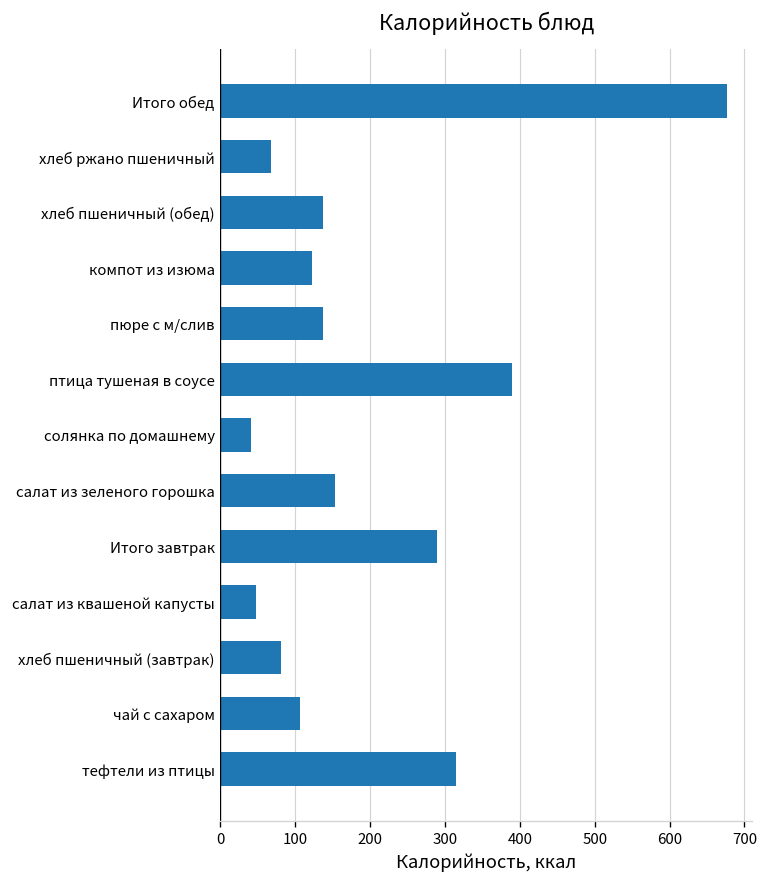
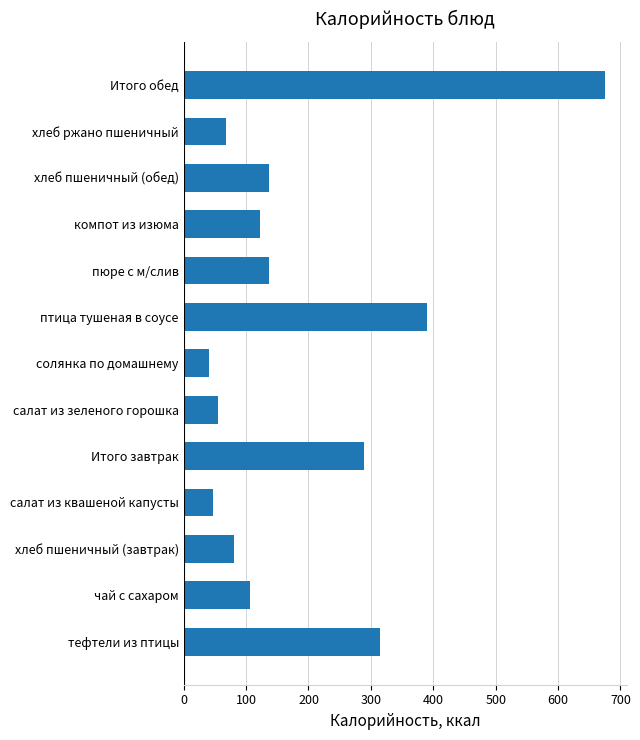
  {
    "Итого обед": 680,
    "хлеб ржано пшеничный": 70,
    "хлеб пшеничный (обед)": 140,
    "компот из изюма": 120,
    "пюре с м/слив": 140,
    "птица тушеная в соусе": 390,
    "солянка по домашнему": 40,
-   "салат из зеленого горошка": 150,
+   "салат из зеленого горошка": 60,
    "Итого завтрак": 290,
    "салат из квашеной капусты": 50,
    "хлеб пшеничный (завтрак)": 80,
    "чай с сахаром": 110,
    "тефтели из птицы": 320
  }
